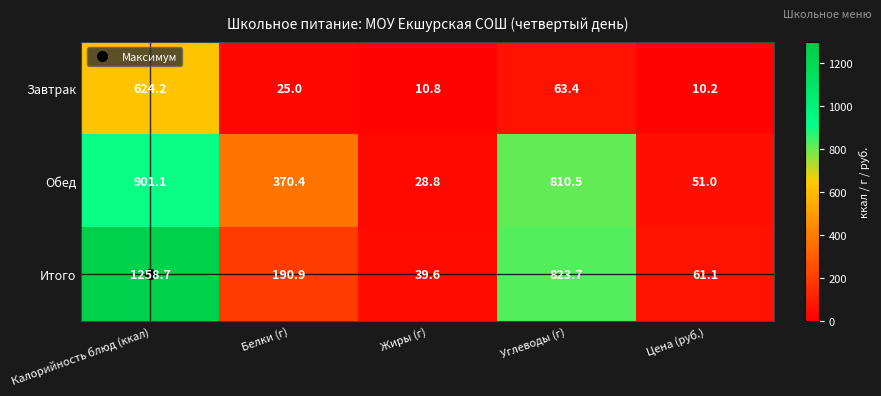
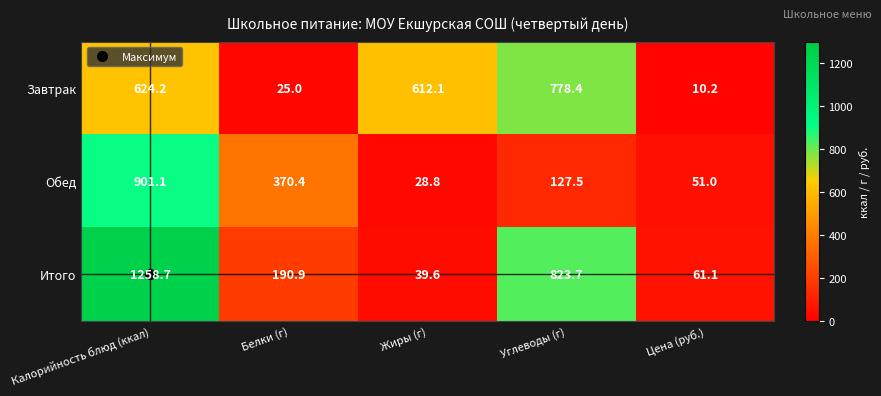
  {
    "Завтрак": {
      "Калорийность блюд (ккал)": 624.2,
      "Белки (г)": 25.0,
-     "Жиры (г)": 10.8,
-     "Углеводы (г)": 63.4,
+     "Жиры (г)": 612.1,
+     "Углеводы (г)": 778.4,
      "Цена (руб.)": 10.2
    },
    "Обед": {
      "Калорийность блюд (ккал)": 901.1,
      "Белки (г)": 370.4,
      "Жиры (г)": 28.8,
-     "Углеводы (г)": 810.5,
+     "Углеводы (г)": 127.5,
      "Цена (руб.)": 51.0
    },
    "Итого": {
      "Белки (г)": 190.9,
      "Жиры (г)": 39.6,
      "Углеводы (г)": 823.7,
      "Цена (руб.)": 61.1
    }
  }
